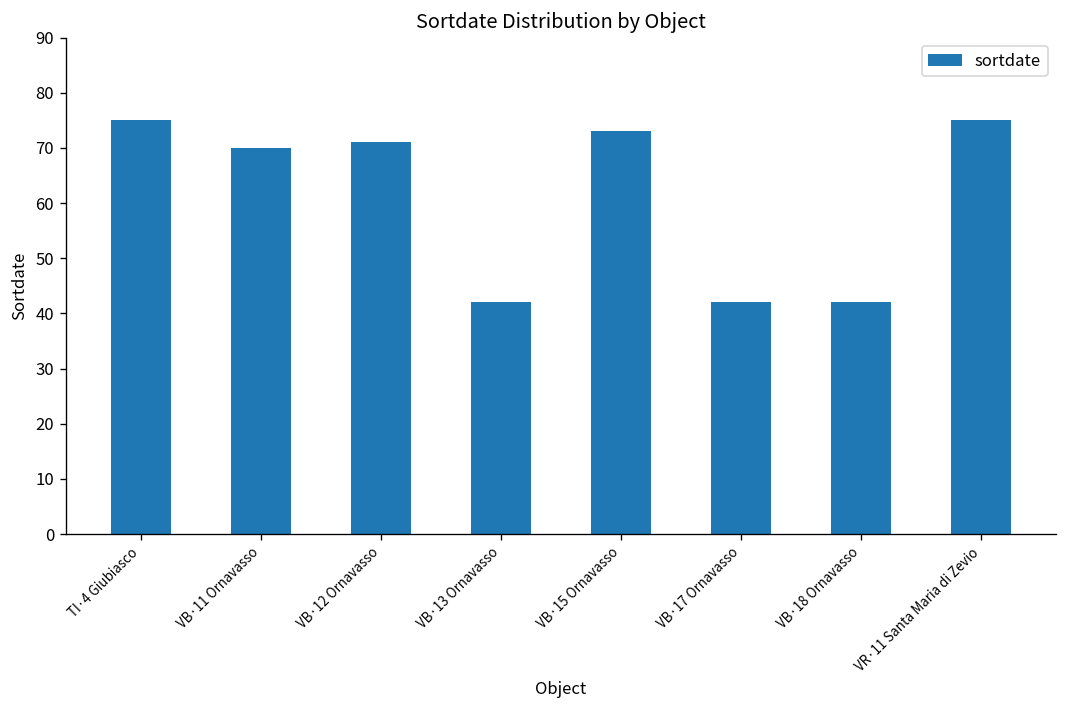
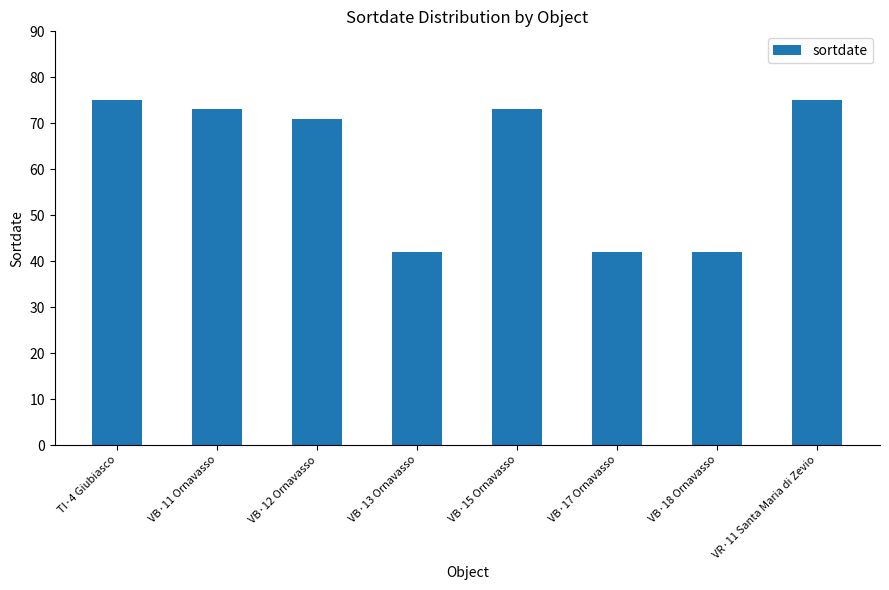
  {
    "TI·4 Giubiasco": 75,
-   "VB·11 Ornavasso": 70,
+   "VB·11 Ornavasso": 73,
    "VB·12 Ornavasso": 71,
    "VB·13 Ornavasso": 42,
    "VB·15 Ornavasso": 73,
    "VB·17 Ornavasso": 42,
    "VB·18 Ornavasso": 42,
    "VR·11 Santa Maria di Zevio": 75
  }
